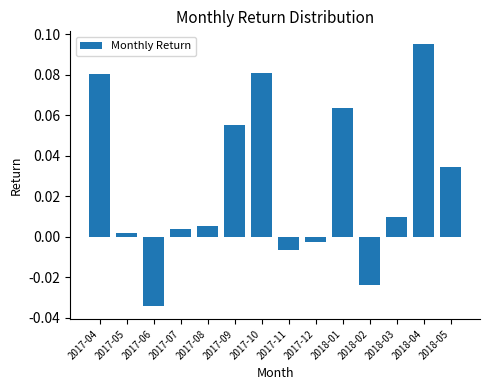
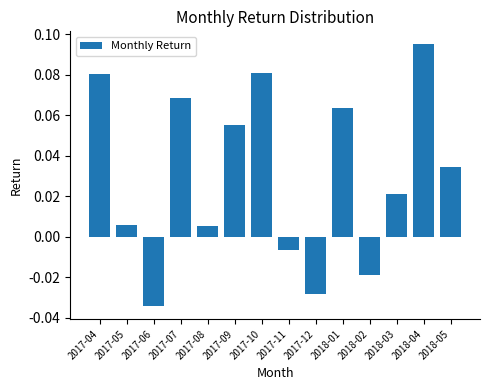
  {
    "2017-04": 0.080,
-   "2017-05": 0.002,
+   "2017-05": 0.006,
    "2017-06": -0.034,
-   "2017-07": 0.004,
+   "2017-07": 0.069,
    "2017-08": 0.005,
    "2017-09": 0.055,
    "2017-10": 0.081,
    "2017-11": -0.006,
-   "2017-12": -0.003,
+   "2017-12": -0.028,
    "2018-01": 0.063,
-   "2018-02": -0.024,
-   "2018-03": 0.010,
+   "2018-02": -0.019,
+   "2018-03": 0.021,
    "2018-04": 0.095,
    "2018-05": 0.034
  }
